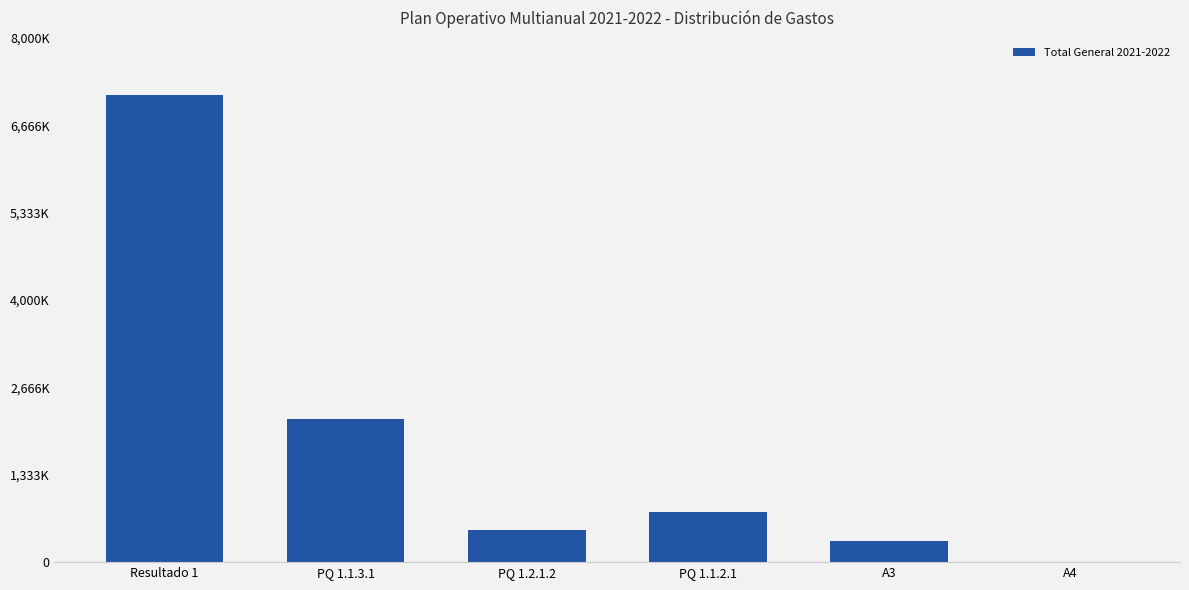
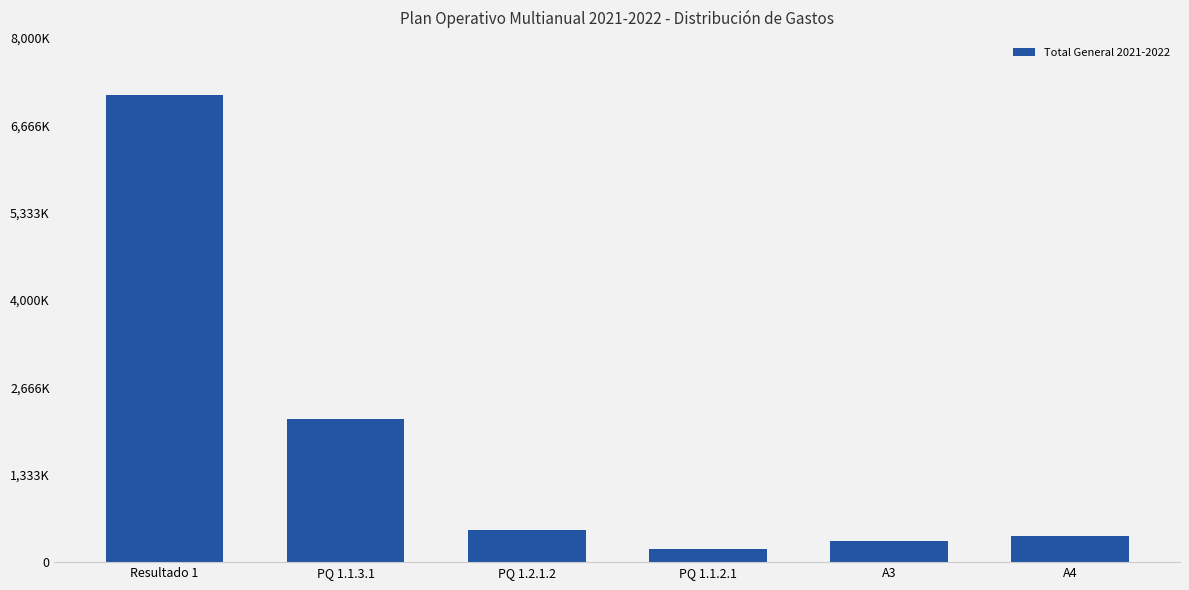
  {
    "Resultado 1": "7,100,000",
    "PQ 1.1.3.1": "2,200,000",
    "PQ 1.2.1.2": "500,000",
-   "PQ 1.1.2.1": "800,000",
+   "PQ 1.1.2.1": "200,000",
    "A3": "300,000",
-   "A4": "0"
+   "A4": "400,000"
  }
